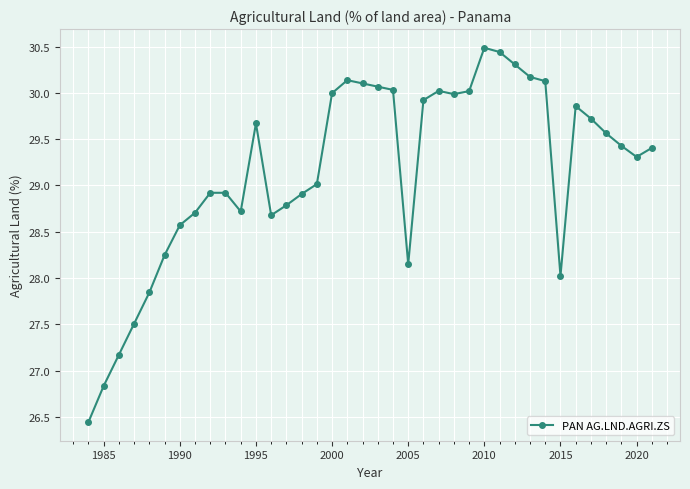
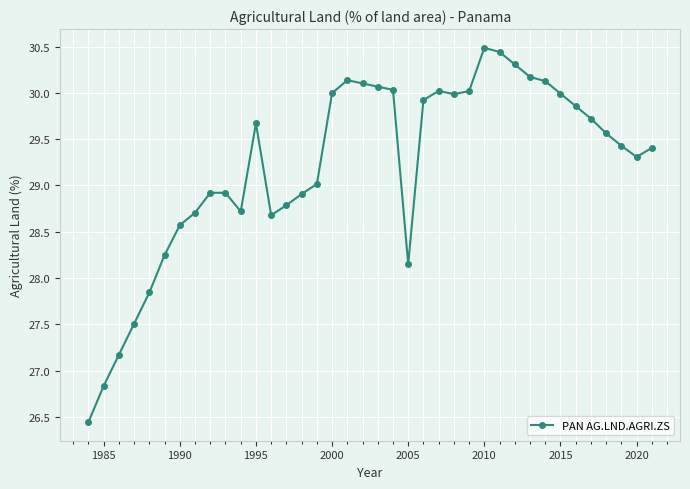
  {
    "1985": 26.8,
    "1990": 28.6,
    "1995": 29.7,
    "2000": 30.0,
    "2005": 28.1,
    "2010": 30.5,
-   "2015": 28.0,
+   "2015": 30.0,
    "2020": 29.3
  }
